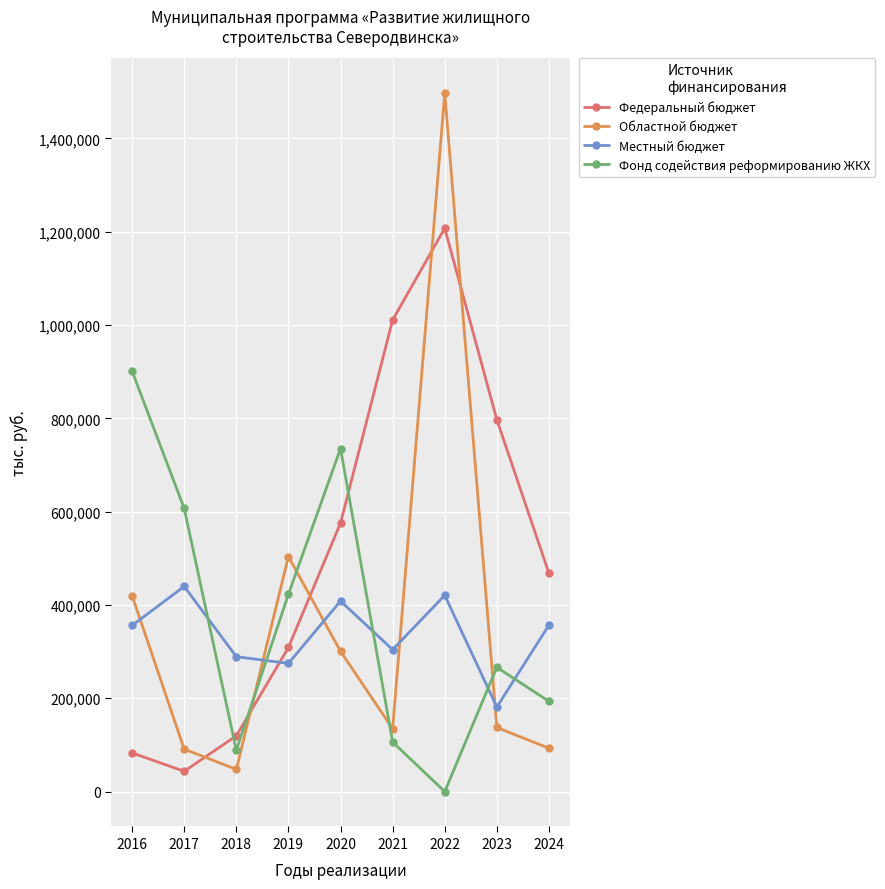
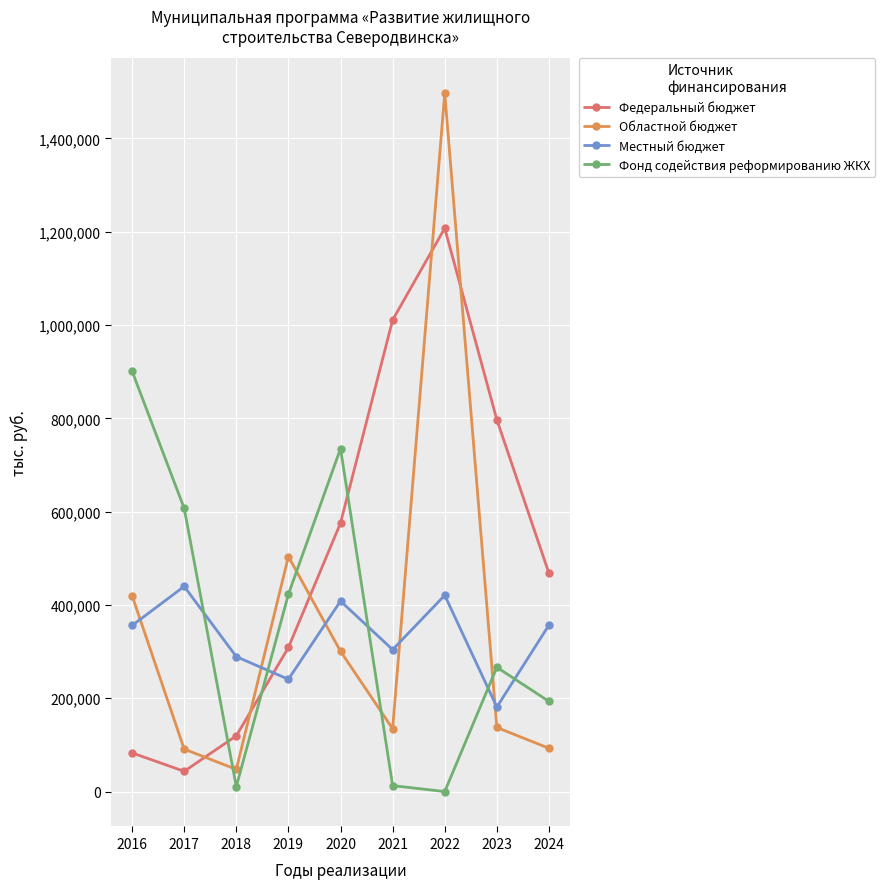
  {
    "Местный бюджет": {
      "2016": "360,000",
      "2017": "440,000",
      "2018": "290,000",
-     "2019": "270,000",
+     "2019": "240,000",
      "2020": "410,000",
      "2021": "300,000",
      "2022": "420,000",
      "2023": "180,000",
      "2024": "360,000"
    },
    "Фонд содействия реформированию ЖКХ": {
      "2016": "900,000",
      "2017": "610,000",
-     "2018": "90,000",
+     "2018": "10,000",
      "2019": "420,000",
      "2020": "740,000",
-     "2021": "110,000",
+     "2021": "10,000",
      "2022": "0",
      "2023": "270,000",
      "2024": "190,000"
    }
  }
